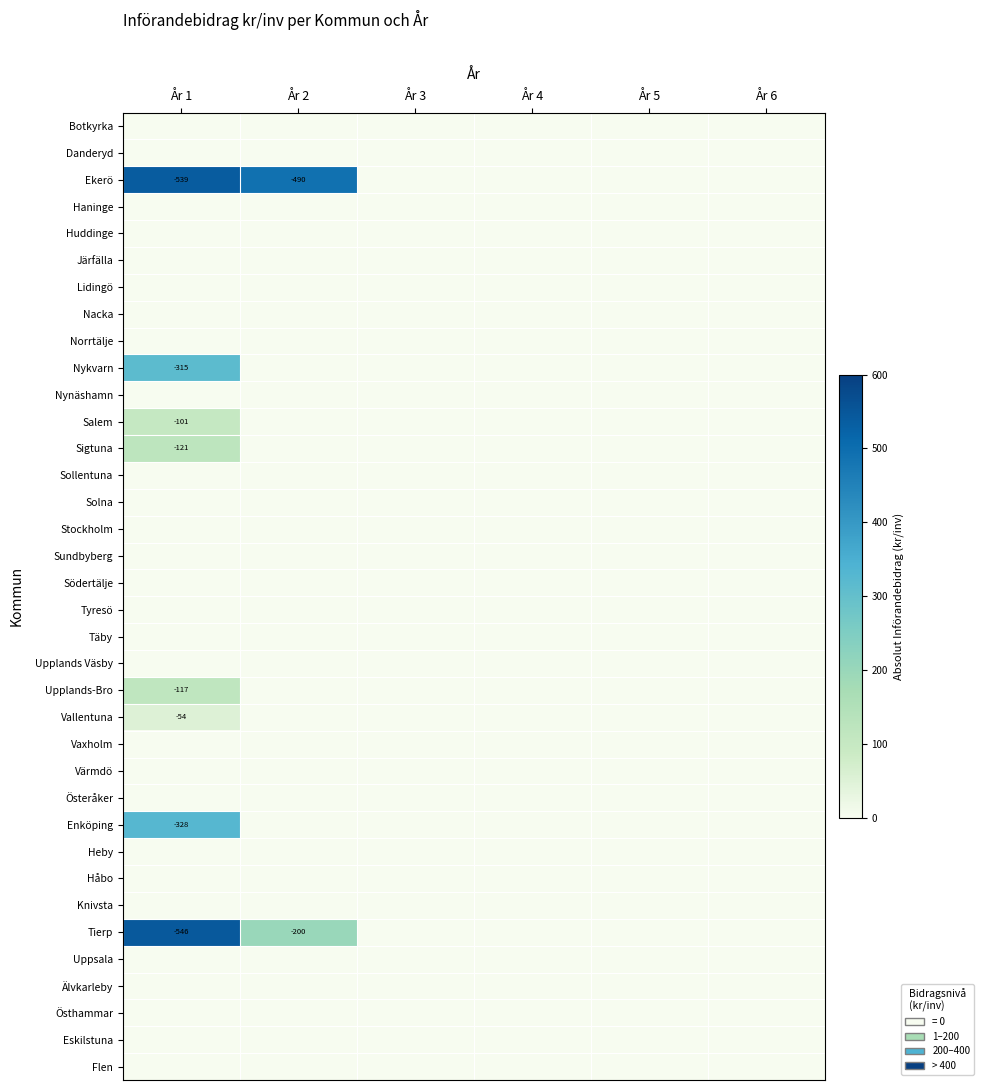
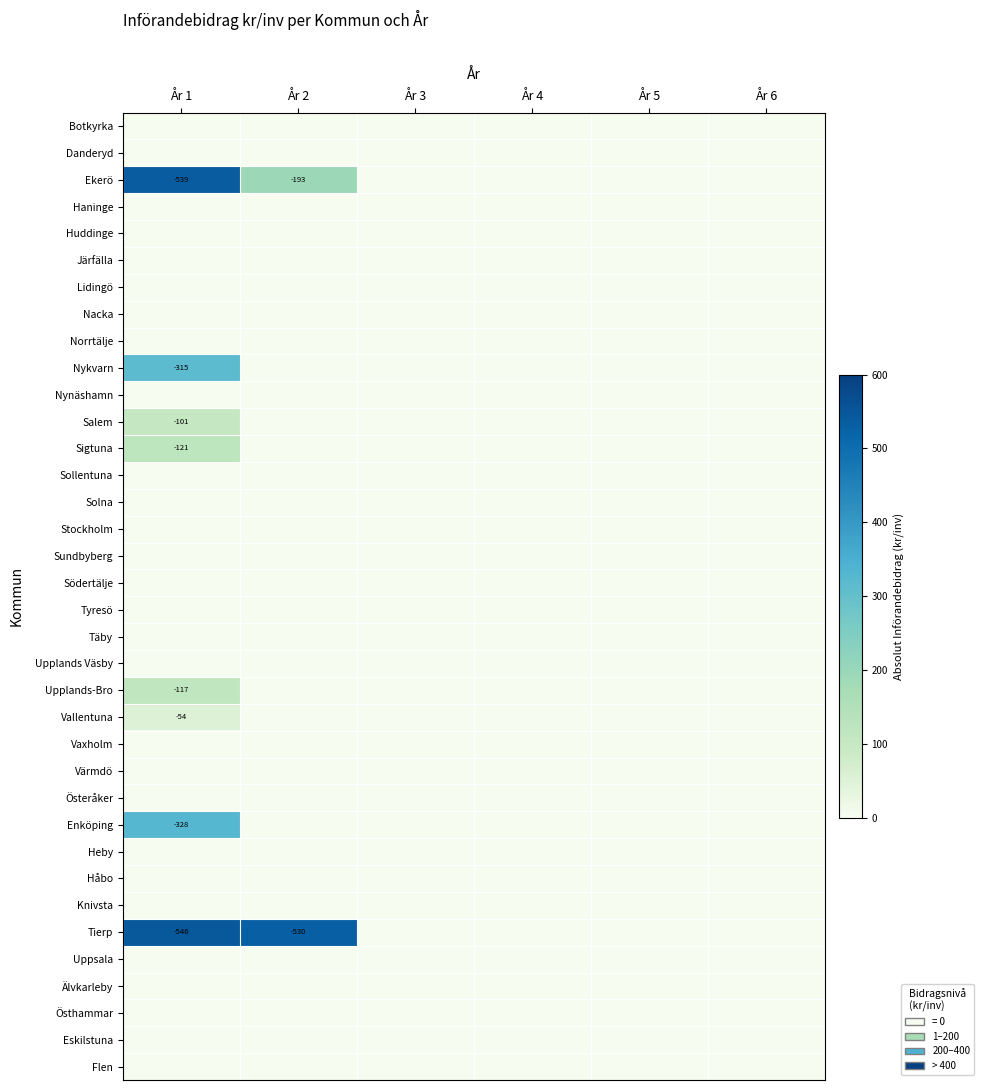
  {
    "Ekerö": {
      "År 1": -539,
-     "År 2": -490
+     "År 2": -193
    },
    "Nykvarn": {
      "År 1": -315
    },
    "Salem": {
      "År 1": -101
    },
    "Sigtuna": {
      "År 1": -121
    },
    "Upplands-Bro": {
      "År 1": -117
    },
    "Vallentuna": {
      "År 1": -54
    },
    "Enköping": {
      "År 1": -328
    },
    "Tierp": {
      "År 1": -546,
-     "År 2": -200
+     "År 2": -530
    }
  }
